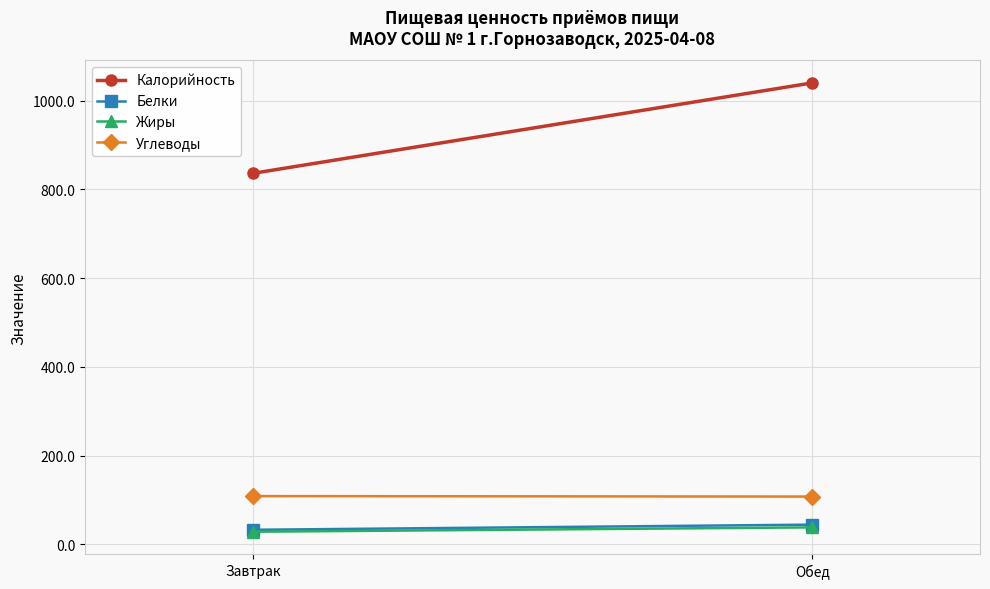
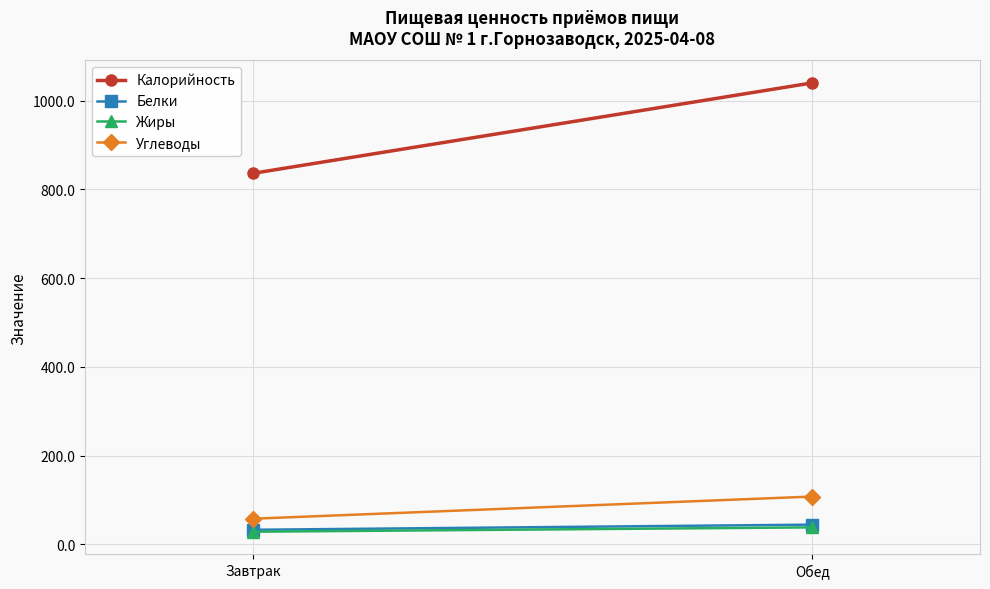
  {
    "Калорийность": {
      "Завтрак": 840,
      "Обед": 1040
    },
    "Белки": {
      "Обед": 40
    },
    "Жиры": {
      "Обед": 40
    },
    "Углеводы": {
-     "Завтрак": 110,
+     "Завтрак": 60,
      "Обед": 110
    }
  }
